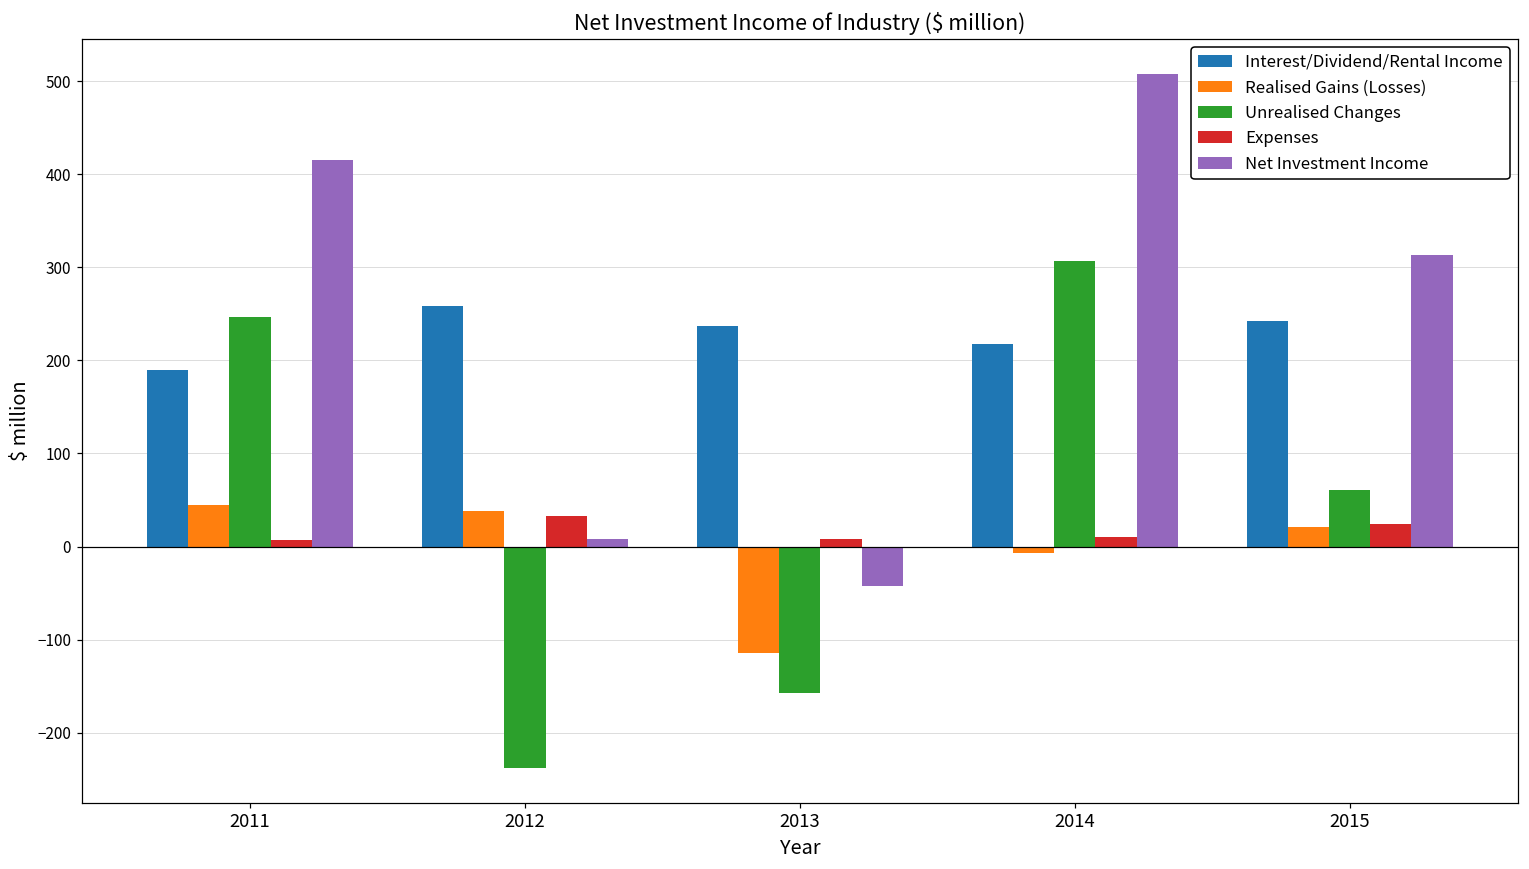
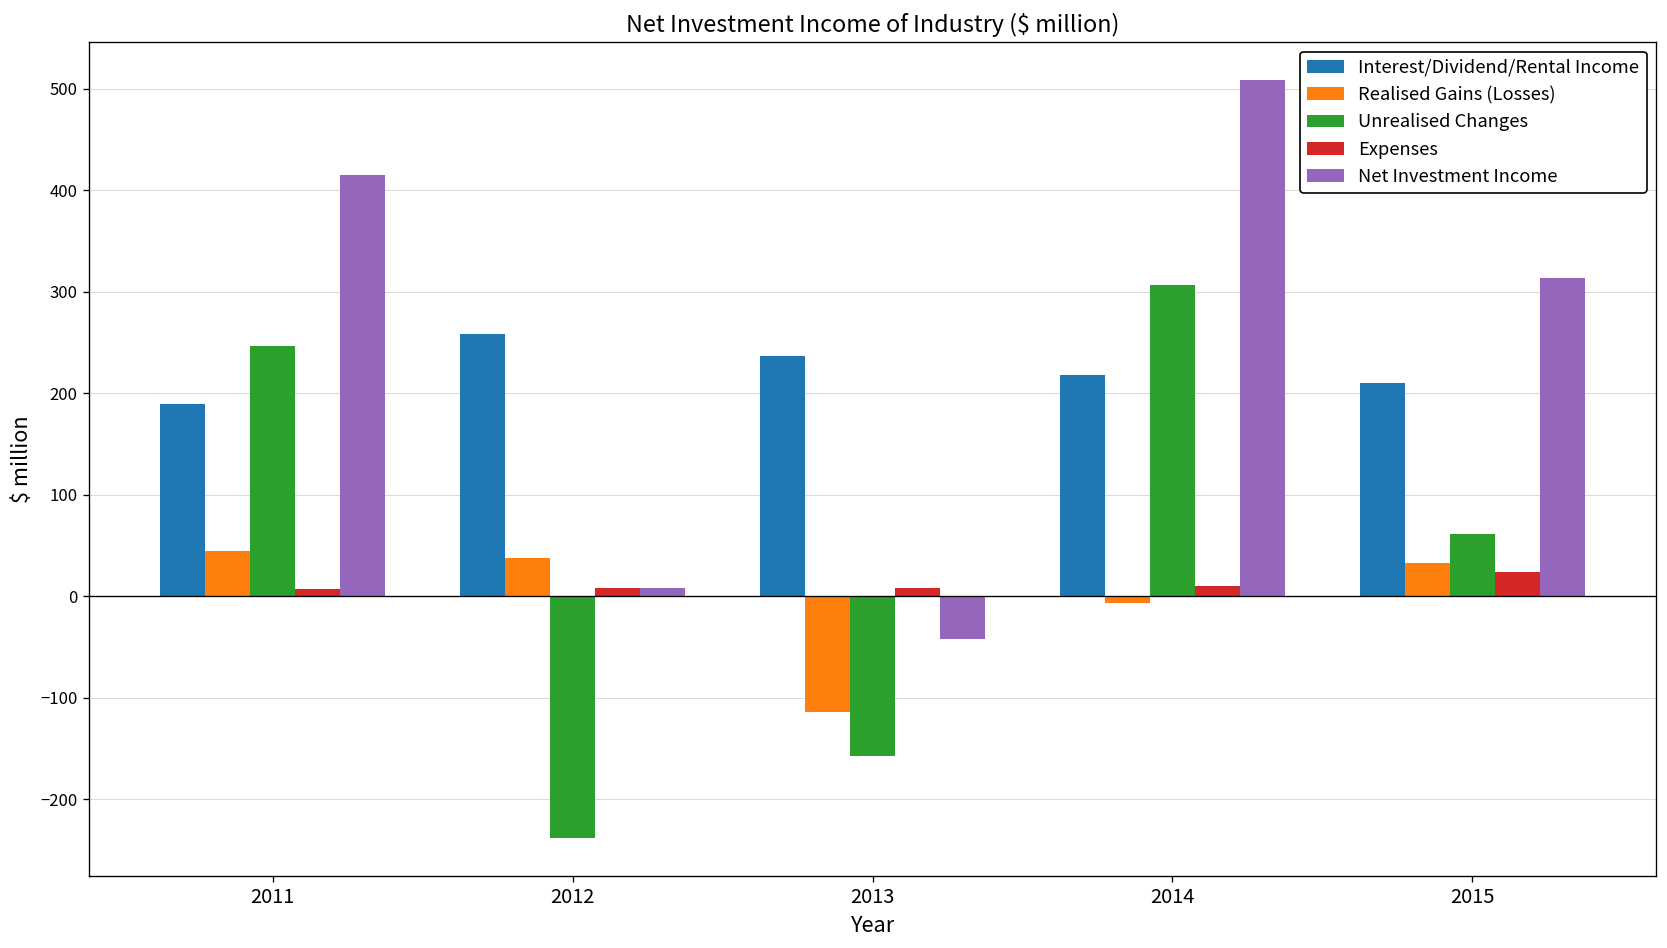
  {
    "Interest/Dividend/Rental Income": {
      "2011": 190,
      "2012": 260,
      "2013": 240,
      "2014": 220,
-     "2015": 240
+     "2015": 210
    },
    "Realised Gains (Losses)": {
      "2011": 40,
      "2012": 40,
      "2013": -110,
      "2014": -10,
-     "2015": 20
+     "2015": 30
    },
    "Unrealised Changes": {
      "2011": 250,
      "2012": -240,
      "2013": -160,
      "2014": 310,
      "2015": 60
    },
    "Expenses": {
      "2011": 10,
-     "2012": 30,
+     "2012": 10,
      "2013": 10,
      "2014": 10,
      "2015": 20
    },
    "Net Investment Income": {
      "2011": 410,
      "2012": 10,
      "2013": -40,
      "2014": 510,
      "2015": 310
    }
  }
